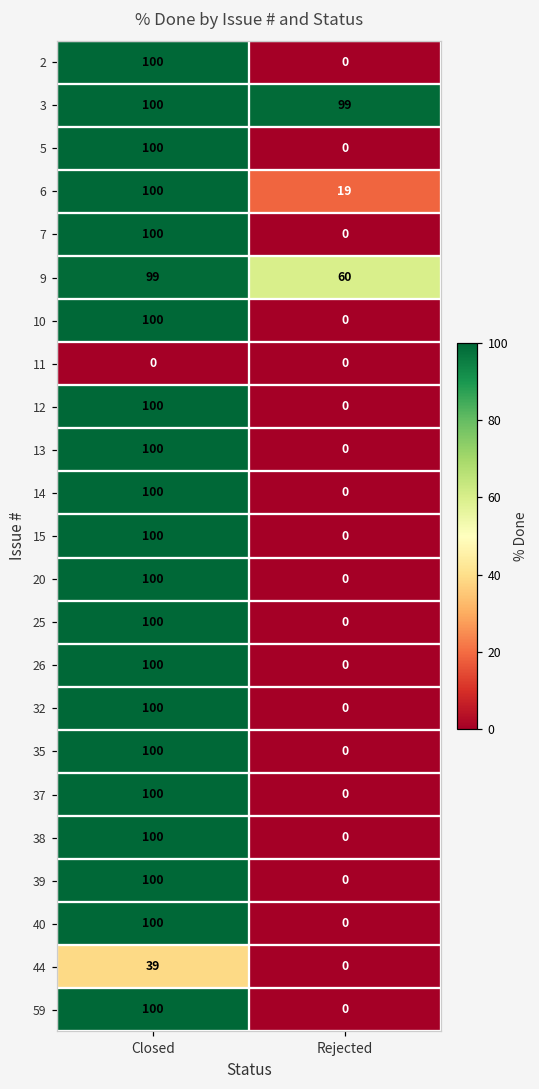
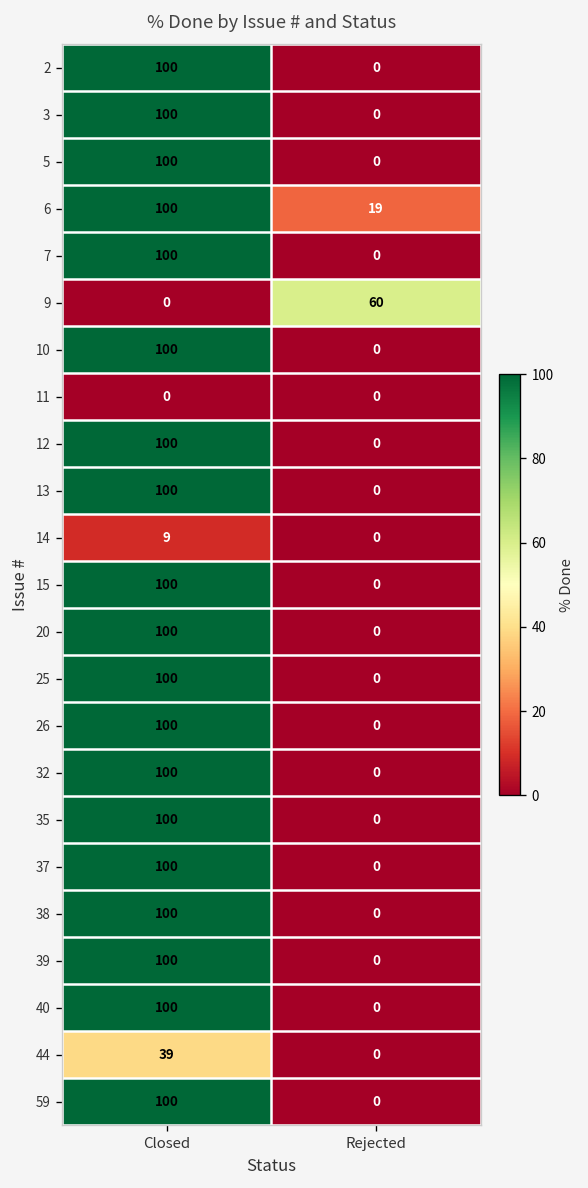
  {
    "2": {
      "Closed": 100,
      "Rejected": 0
    },
    "3": {
      "Closed": 100,
-     "Rejected": 99
+     "Rejected": 0
    },
    "5": {
      "Closed": 100,
      "Rejected": 0
    },
    "6": {
      "Closed": 100,
      "Rejected": 19
    },
    "7": {
      "Closed": 100,
      "Rejected": 0
    },
    "9": {
-     "Closed": 99,
+     "Closed": 0,
      "Rejected": 60
    },
    "10": {
      "Closed": 100,
      "Rejected": 0
    },
    "11": {
      "Closed": 0,
      "Rejected": 0
    },
    "12": {
      "Closed": 100,
      "Rejected": 0
    },
    "13": {
      "Closed": 100,
      "Rejected": 0
    },
    "14": {
-     "Closed": 100,
+     "Closed": 9,
      "Rejected": 0
    },
    "15": {
      "Closed": 100,
      "Rejected": 0
    },
    "20": {
      "Closed": 100,
      "Rejected": 0
    },
    "25": {
      "Closed": 100,
      "Rejected": 0
    },
    "26": {
      "Closed": 100,
      "Rejected": 0
    },
    "32": {
      "Closed": 100,
      "Rejected": 0
    },
    "35": {
      "Closed": 100,
      "Rejected": 0
    },
    "37": {
      "Closed": 100,
      "Rejected": 0
    },
    "38": {
      "Closed": 100,
      "Rejected": 0
    },
    "39": {
      "Closed": 100,
      "Rejected": 0
    },
    "40": {
      "Closed": 100,
      "Rejected": 0
    },
    "44": {
      "Closed": 39,
      "Rejected": 0
    },
    "59": {
      "Closed": 100,
      "Rejected": 0
    }
  }
